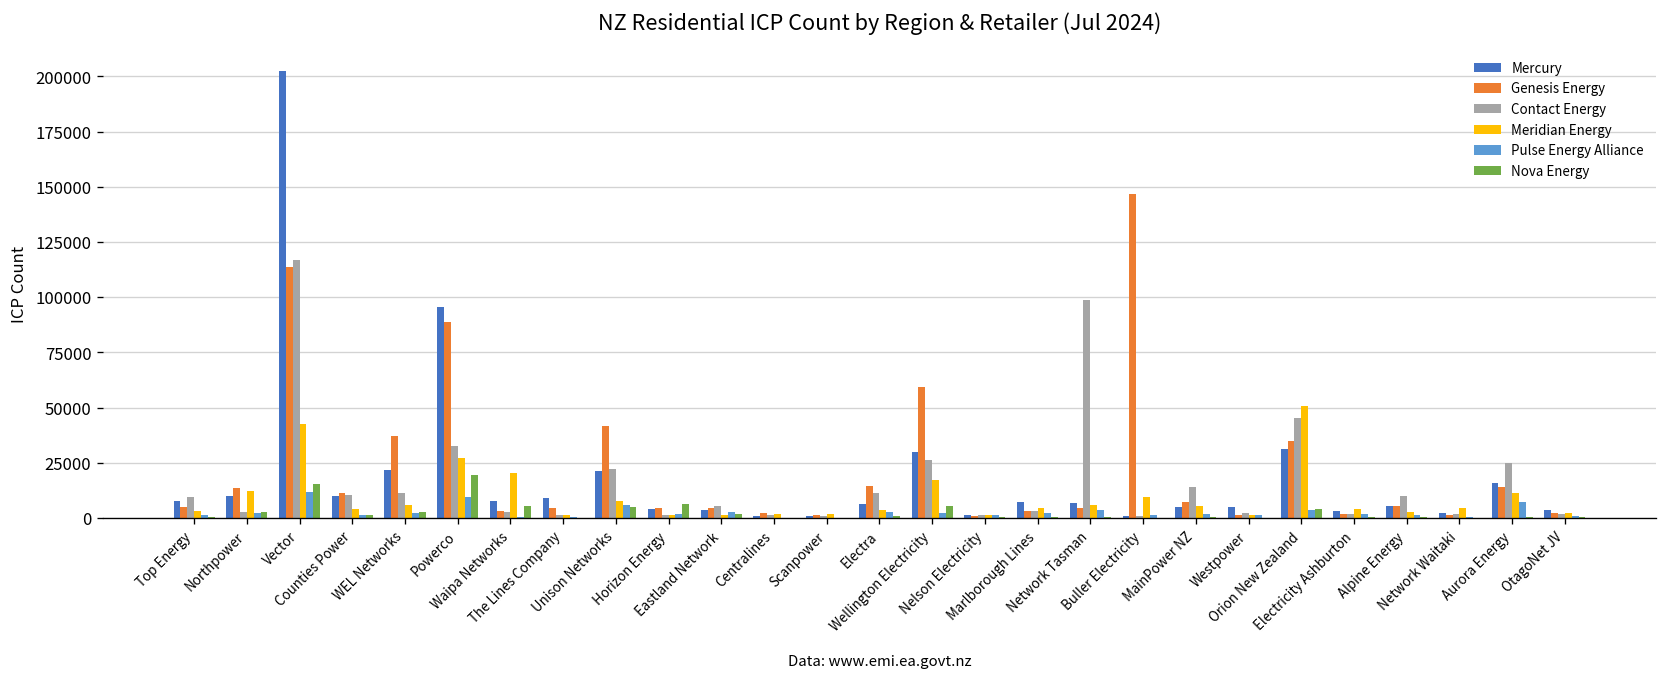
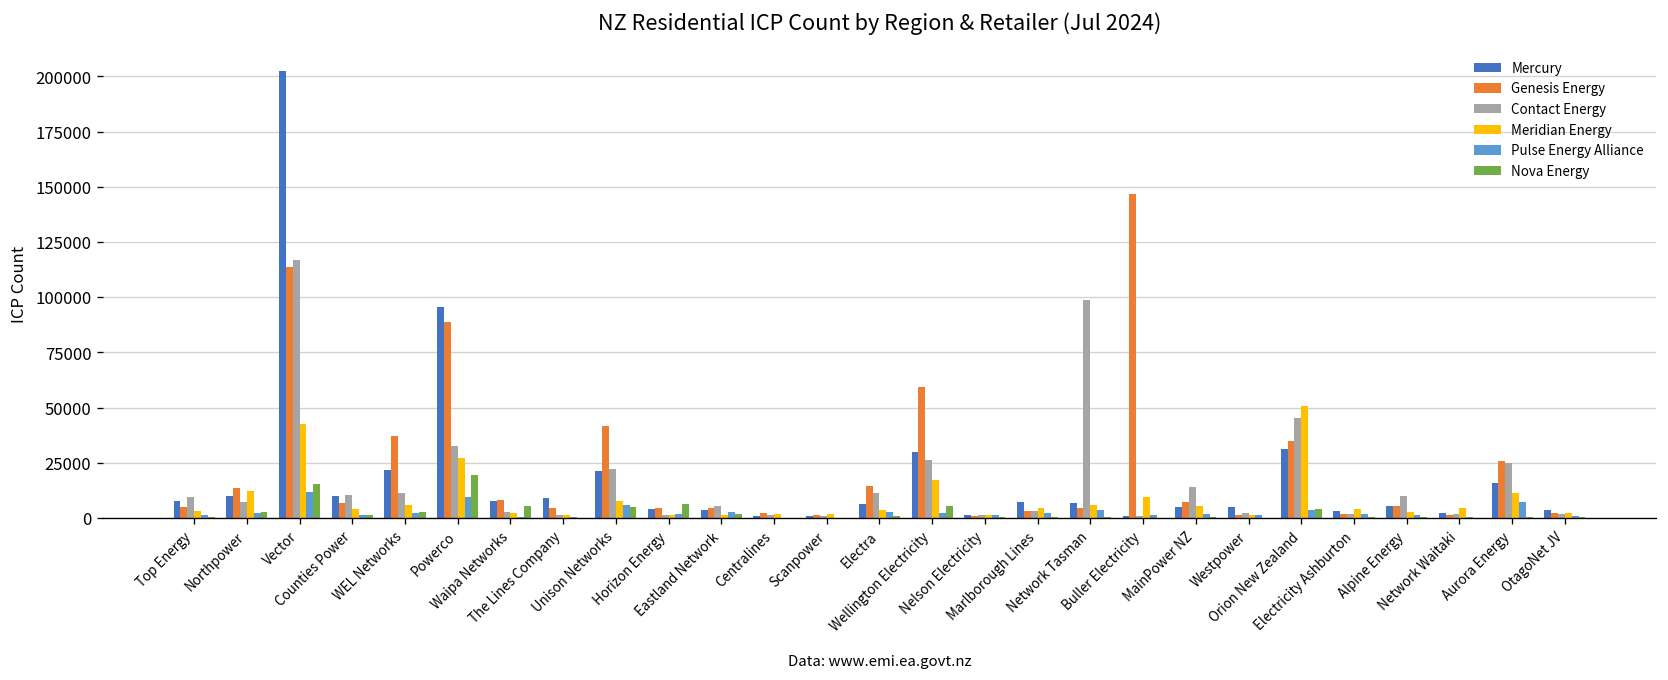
  {
    "Genesis Energy": {
      "Top Energy": 5000,
      "Northpower": 14000,
      "Vector": 114000,
-     "Counties Power": 11000,
+     "Counties Power": 7000,
      "WEL Networks": 37000,
      "Powerco": 89000,
-     "Waipa Networks": 3000,
+     "Waipa Networks": 8000,
      "The Lines Company": 5000,
      "Unison Networks": 42000,
      "Horizon Energy": 5000,
      "Eastland Network": 4000,
      "Centralines": 2000,
      "Electra": 14000,
      "Wellington Electricity": 59000,
      "Marlborough Lines": 3000,
      "Network Tasman": 5000,
      "Buller Electricity": 147000,
      "MainPower NZ": 7000,
      "Orion New Zealand": 35000,
      "Electricity Ashburton": 2000,
      "Alpine Energy": 6000,
      "Network Waitaki": 1000,
-     "Aurora Energy": 14000,
+     "Aurora Energy": 26000,
      "OtagoNet JV": 2000
    },
    "Contact Energy": {
      "Top Energy": 10000,
-     "Northpower": 3000,
+     "Northpower": 7000,
      "Vector": 117000,
      "Counties Power": 10000,
      "WEL Networks": 11000,
      "Powerco": 32000,
      "Waipa Networks": 3000,
      "The Lines Company": 1000,
      "Unison Networks": 22000,
      "Eastland Network": 5000,
      "Electra": 11000,
      "Wellington Electricity": 26000,
      "Marlborough Lines": 3000,
      "Network Tasman": 99000,
      "MainPower NZ": 14000,
      "Westpower": 2000,
      "Orion New Zealand": 45000,
      "Electricity Ashburton": 2000,
      "Alpine Energy": 10000,
      "Network Waitaki": 2000,
      "Aurora Energy": 25000,
      "OtagoNet JV": 2000
    },
    "Meridian Energy": {
      "Top Energy": 3000,
      "Northpower": 12000,
      "Vector": 42000,
      "Counties Power": 4000,
      "WEL Networks": 6000,
      "Powerco": 27000,
-     "Waipa Networks": 20000,
+     "Waipa Networks": 2000,
      "The Lines Company": 2000,
      "Unison Networks": 8000,
      "Eastland Network": 1000,
      "Centralines": 2000,
      "Scanpower": 2000,
      "Electra": 4000,
      "Wellington Electricity": 17000,
      "Nelson Electricity": 1000,
      "Marlborough Lines": 5000,
      "Network Tasman": 6000,
      "Buller Electricity": 10000,
      "MainPower NZ": 6000,
      "Westpower": 1000,
      "Orion New Zealand": 51000,
      "Electricity Ashburton": 4000,
      "Alpine Energy": 3000,
      "Network Waitaki": 4000,
      "Aurora Energy": 11000,
      "OtagoNet JV": 2000
    },
    "Nova Energy": {
      "Northpower": 3000,
      "Vector": 15000,
      "Counties Power": 2000,
      "WEL Networks": 2000,
      "Powerco": 19000,
      "Waipa Networks": 5000,
      "Unison Networks": 5000,
      "Horizon Energy": 6000,
      "Eastland Network": 2000,
      "Wellington Electricity": 5000,
      "Orion New Zealand": 4000
    }
  }
